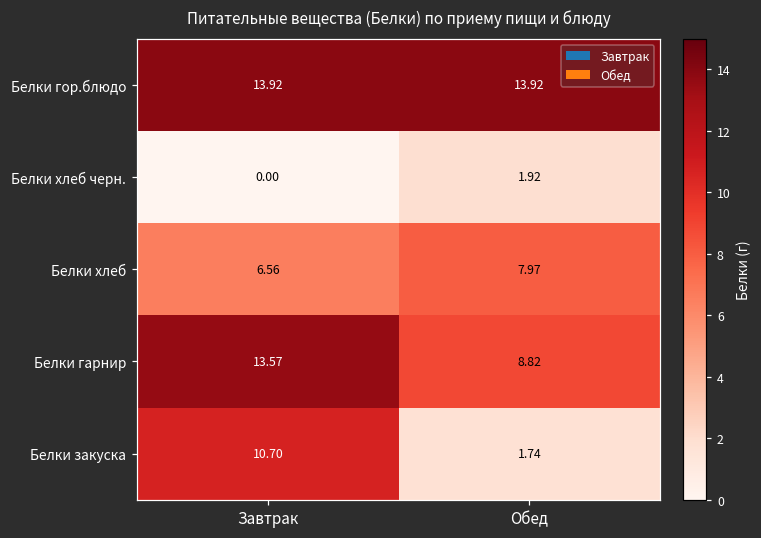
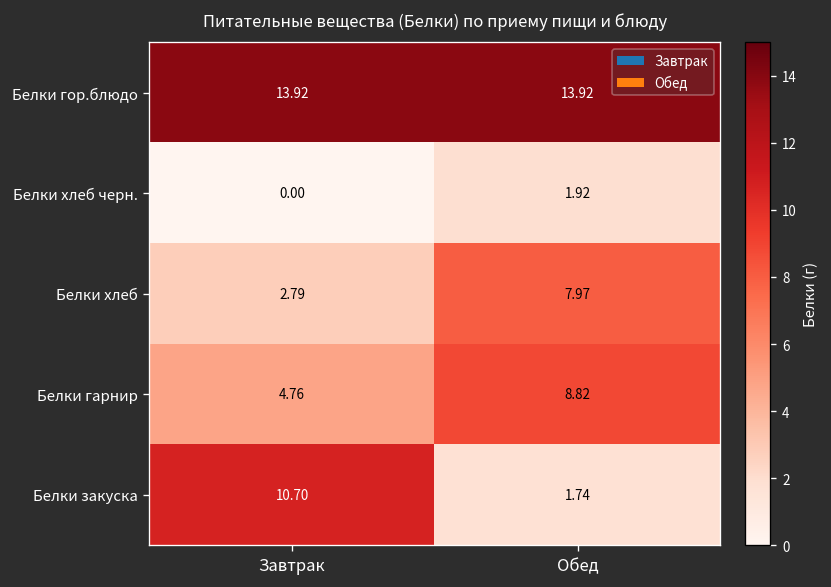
  {
    "Белки гор.блюдо": {
      "Завтрак": 13.92,
      "Обед": 13.92
    },
    "Белки хлеб черн.": {
      "Завтрак": 0.00,
      "Обед": 1.92
    },
    "Белки хлеб": {
-     "Завтрак": 6.56,
+     "Завтрак": 2.79,
      "Обед": 7.97
    },
    "Белки гарнир": {
-     "Завтрак": 13.57,
+     "Завтрак": 4.76,
      "Обед": 8.82
    },
    "Белки закуска": {
      "Завтрак": 10.70,
      "Обед": 1.74
    }
  }
